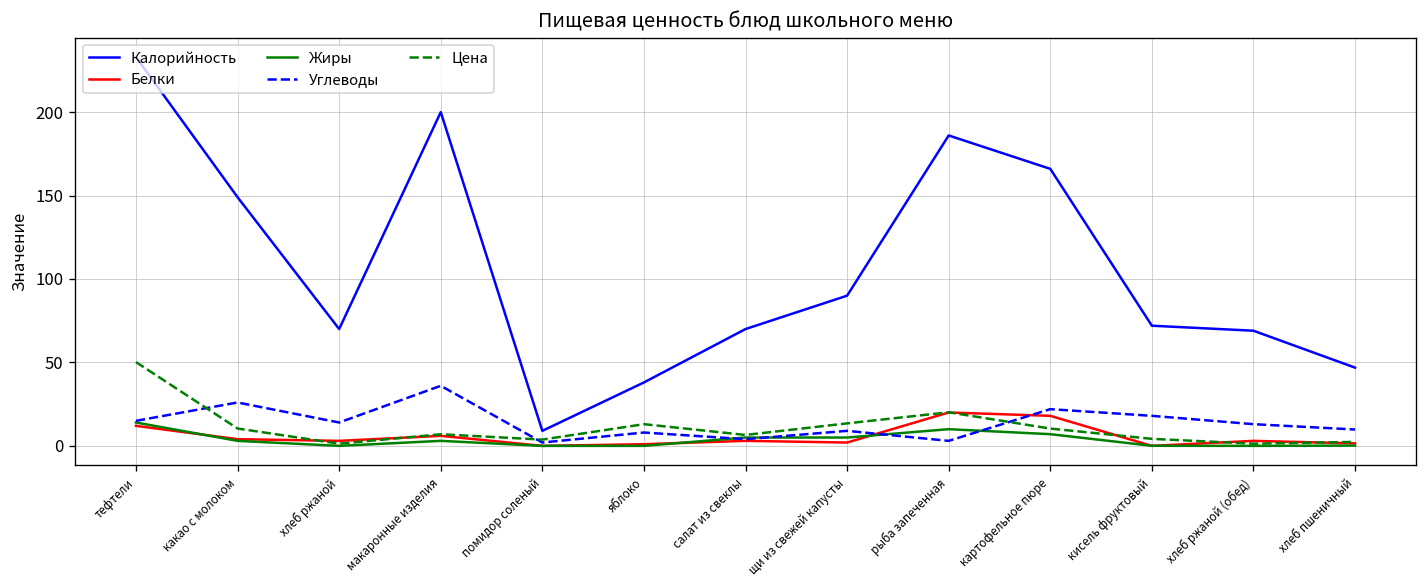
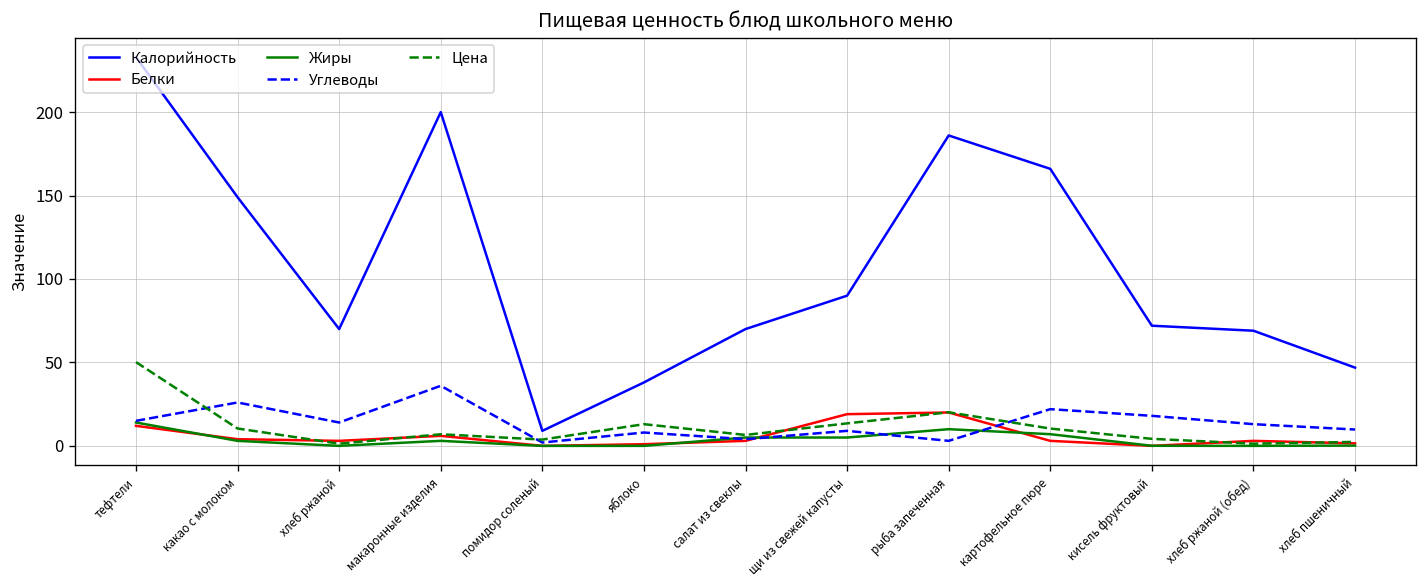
  {
    "Белки": {
      "тефтели": 12,
-     "щи из свежей капусты": 2,
-     "картофельное пюре": 18
+     "щи из свежей капусты": 19,
+     "картофельное пюре": 3
    }
  }
